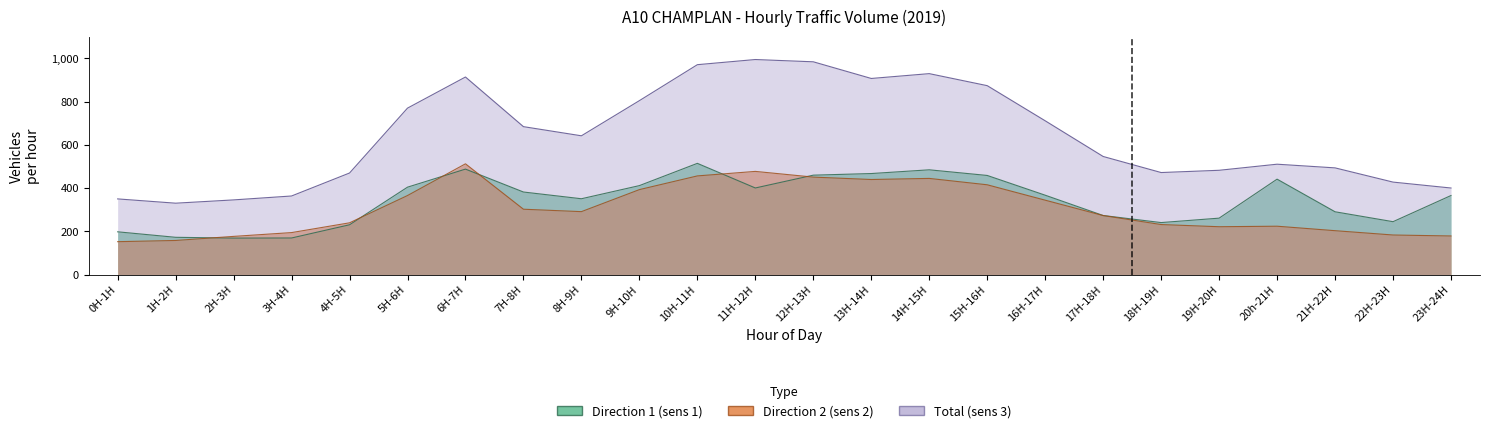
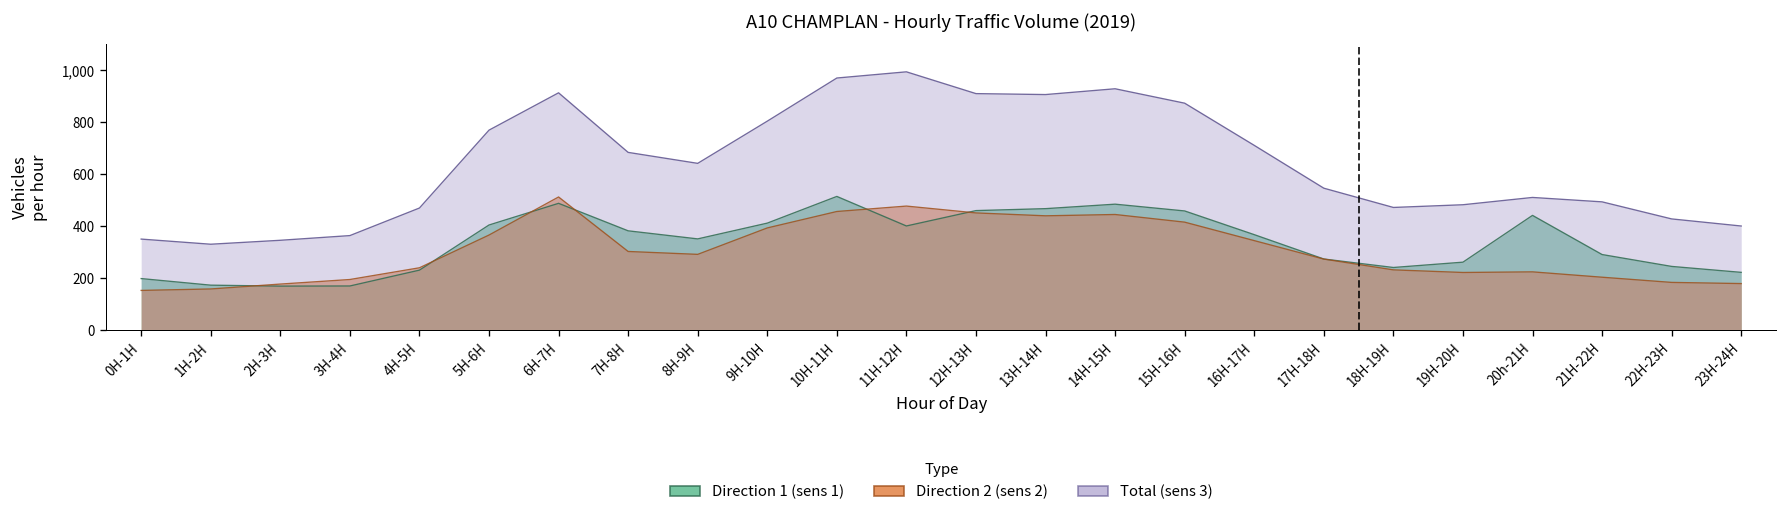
  {
    "Direction 1 (sens 1)": {
      "0H-1H": 200,
      "1H-2H": 170,
      "3H-4H": 170,
      "5H-6H": 400,
      "6H-7H": 490,
      "7H-8H": 380,
      "8H-9H": 350,
      "9H-10H": 410,
      "10H-11H": 510,
      "11H-12H": 400,
      "13H-14H": 470,
      "14H-15H": 480,
      "15H-16H": 460,
      "16H-17H": 370,
      "19H-20H": 260,
      "20h-21H": 440,
      "21H-22H": 290,
      "22H-23H": 240,
-     "23H-24H": 370
+     "23H-24H": 220
    },
    "Direction 2 (sens 2)": {
      "0H-1H": 150,
      "1H-2H": 160,
      "3H-4H": 190,
      "5H-6H": 370,
      "6H-7H": 510,
      "7H-8H": 300,
      "8H-9H": 290,
      "9H-10H": 390,
      "10H-11H": 460,
      "11H-12H": 480,
      "13H-14H": 440,
      "14H-15H": 440,
      "15H-16H": 420,
      "16H-17H": 340,
      "19H-20H": 220,
      "20h-21H": 220,
      "21H-22H": 200,
      "22H-23H": 180,
      "23H-24H": 180
    },
    "Total (sens 3)": {
      "0H-1H": 350,
      "1H-2H": 330,
      "2H-3H": 350,
      "3H-4H": 360,
      "4H-5H": 470,
      "5H-6H": 770,
      "6H-7H": 910,
      "7H-8H": 680,
      "8H-9H": 640,
      "9H-10H": 800,
      "10H-11H": 970,
      "11H-12H": 990,
-     "12H-13H": 980,
+     "12H-13H": 910,
      "13H-14H": 910,
      "14H-15H": 930,
      "15H-16H": 870,
      "16H-17H": 710,
      "17H-18H": 550,
      "18H-19H": 470,
      "19H-20H": 480,
      "20h-21H": 510,
      "21H-22H": 490,
      "22H-23H": 430,
      "23H-24H": 400
    }
  }
